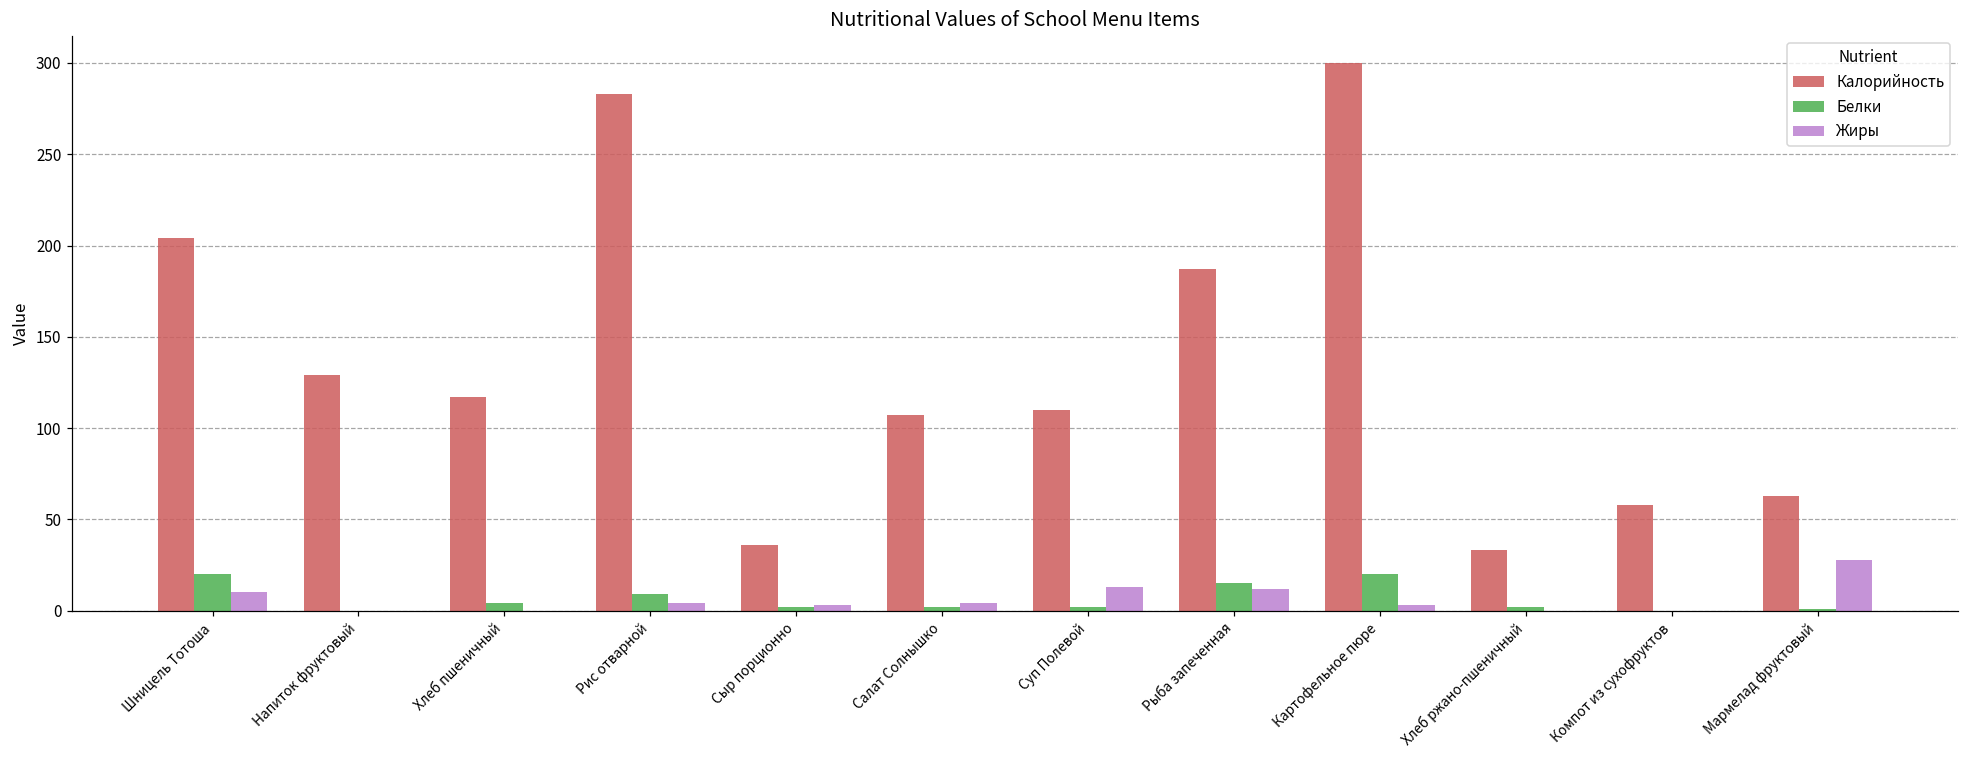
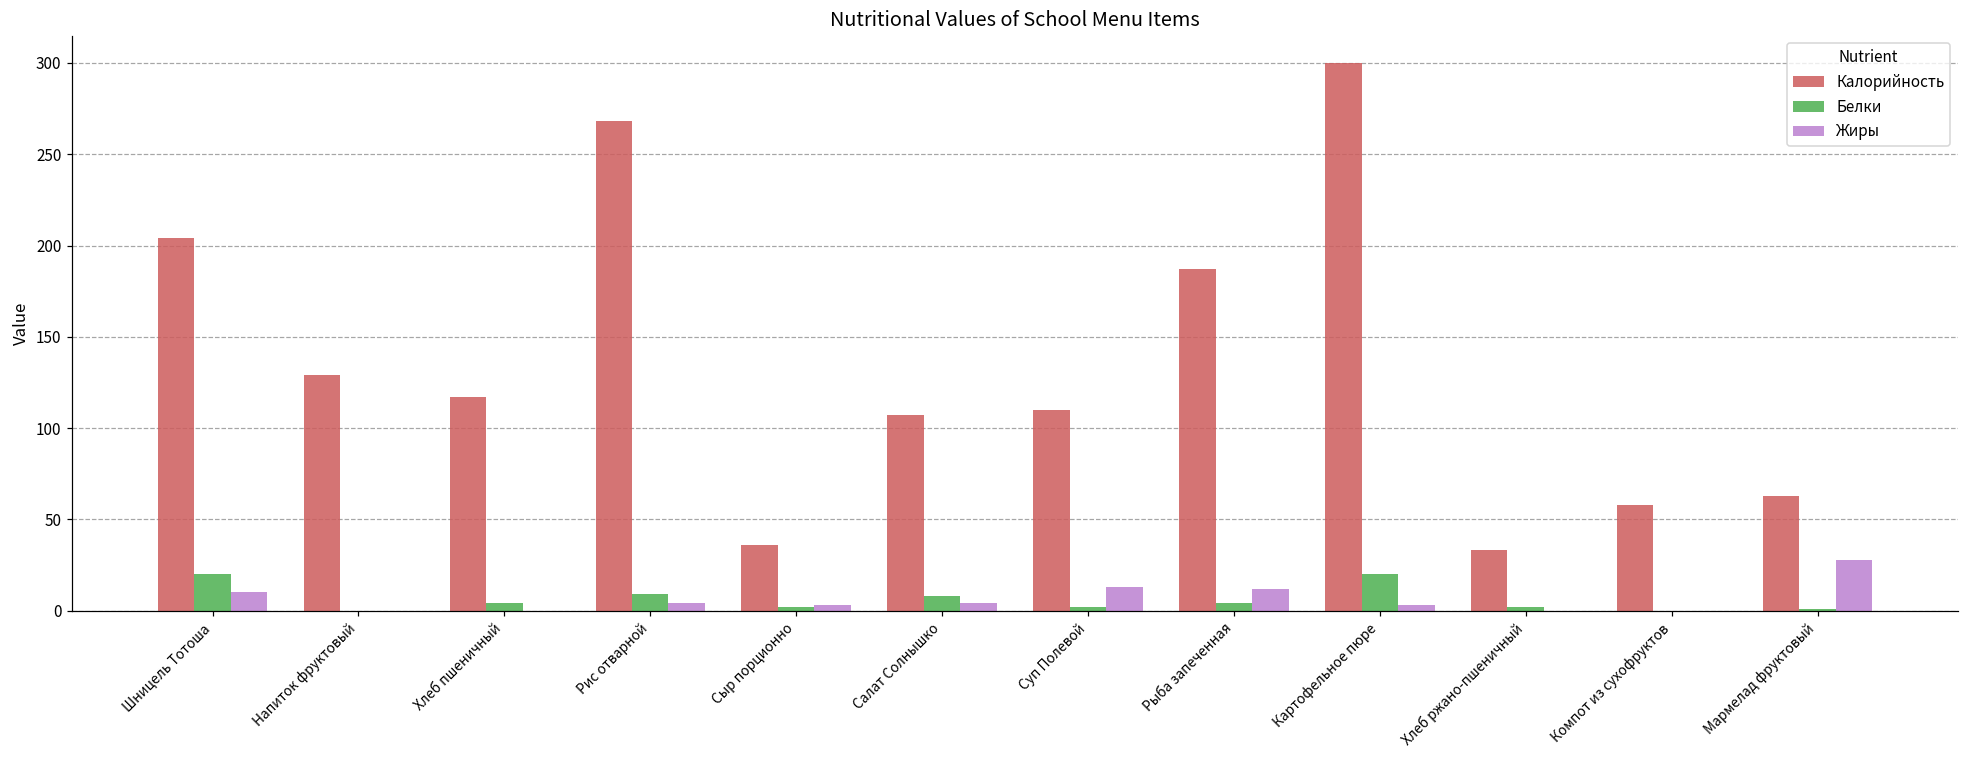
  {
    "Калорийность": {
      "Шницель Тотоша": 204,
      "Напиток фруктовый": 129,
      "Хлеб пшеничный": 117,
-     "Рис отварной": 283,
+     "Рис отварной": 268,
      "Сыр порционно": 36,
      "Салат Солнышко": 107,
      "Суп Полевой": 110,
      "Рыба запеченная": 187,
      "Картофельное пюре": 300,
      "Хлеб ржано-пшеничный": 33,
      "Компот из сухофруктов": 58,
      "Мармелад фруктовый": 63
    },
    "Белки": {
      "Шницель Тотоша": 20,
      "Напиток фруктовый": 0,
      "Хлеб пшеничный": 4,
      "Рис отварной": 9,
      "Сыр порционно": 2,
-     "Салат Солнышко": 2,
+     "Салат Солнышко": 8,
      "Суп Полевой": 2,
-     "Рыба запеченная": 15,
+     "Рыба запеченная": 4,
      "Картофельное пюре": 20,
      "Хлеб ржано-пшеничный": 2,
      "Компот из сухофруктов": 0
    },
    "Жиры": {
      "Шницель Тотоша": 10,
      "Напиток фруктовый": 0,
      "Хлеб пшеничный": 0,
      "Рис отварной": 4,
      "Сыр порционно": 3,
      "Салат Солнышко": 4,
      "Суп Полевой": 13,
      "Рыба запеченная": 12,
      "Картофельное пюре": 3,
      "Хлеб ржано-пшеничный": 0,
      "Компот из сухофруктов": 0,
      "Мармелад фруктовый": 28
    }
  }
